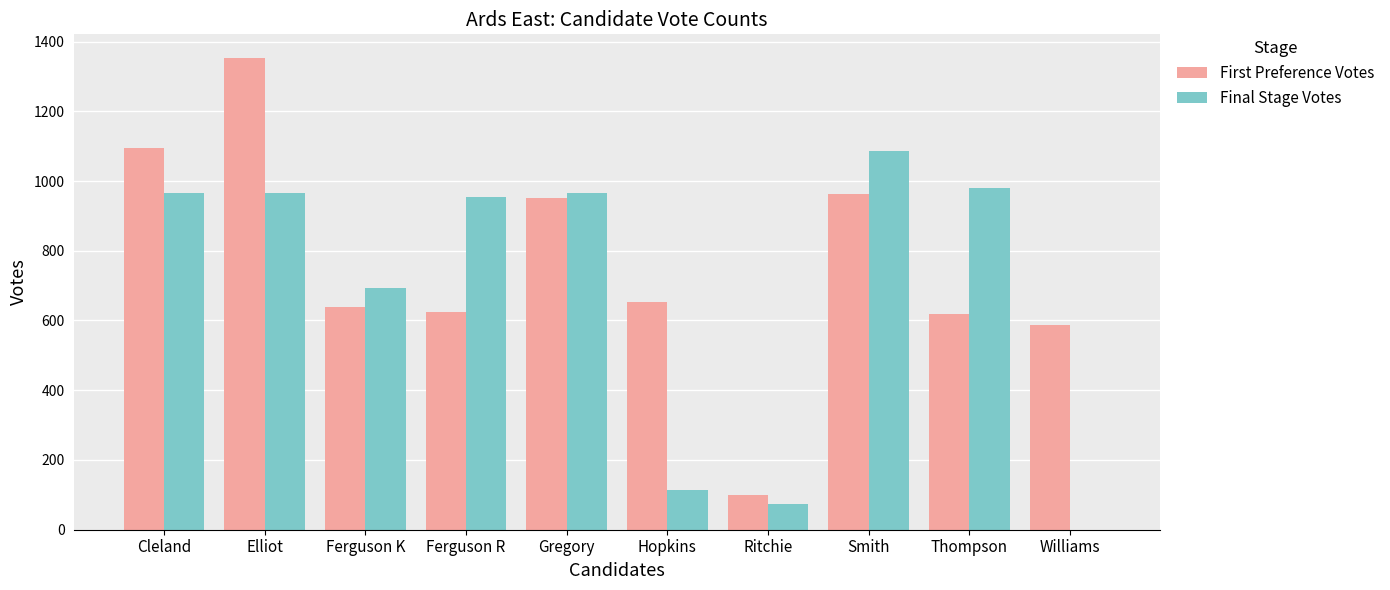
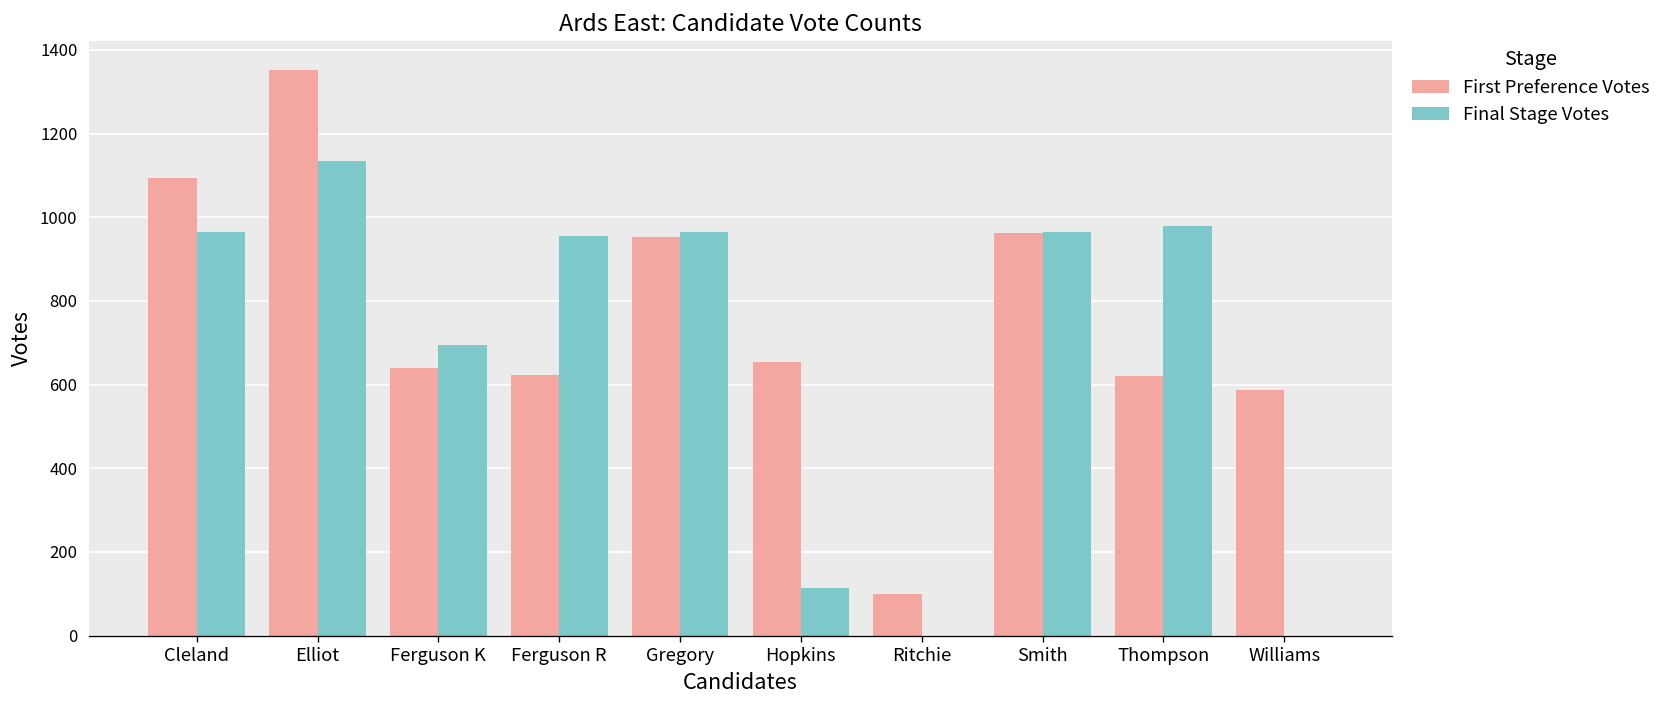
  {
    "First Preference Votes": {
      "Cleland": 1090,
      "Elliot": 1350,
      "Ferguson K": 640,
      "Ferguson R": 620,
      "Gregory": 950,
      "Hopkins": 650,
      "Ritchie": 100,
      "Smith": 960,
      "Thompson": 620,
      "Williams": 590
    },
    "Final Stage Votes": {
      "Cleland": 970,
-     "Elliot": 970,
+     "Elliot": 1140,
      "Ferguson K": 690,
      "Ferguson R": 950,
      "Gregory": 970,
      "Hopkins": 110,
-     "Ritchie": 80,
-     "Smith": 1090,
+     "Ritchie": 0,
+     "Smith": 970,
      "Thompson": 980,
      "Williams": 0
    }
  }
